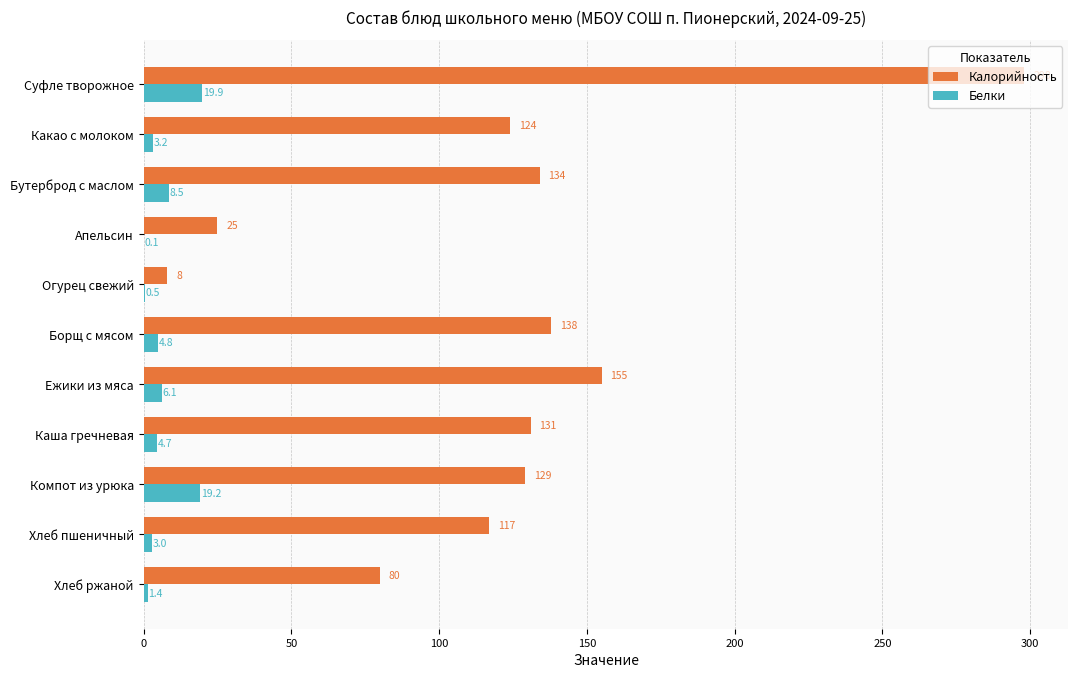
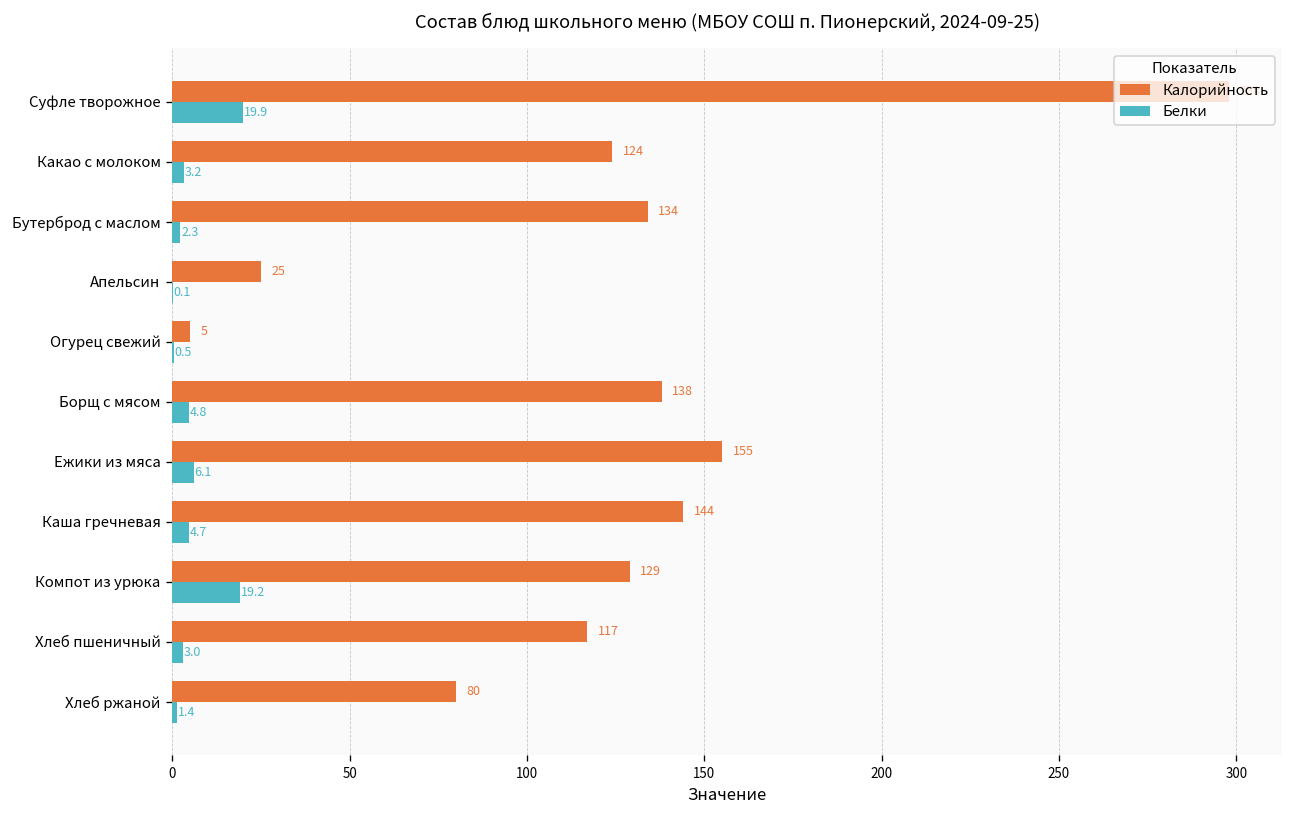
  {
    "Калорийность": {
      "Какао с молоком": 124,
      "Бутерброд с маслом": 134,
      "Апельсин": 25,
-     "Огурец свежий": 8,
+     "Огурец свежий": 5,
      "Борщ с мясом": 138,
      "Ежики из мяса": 155,
-     "Каша гречневая": 131,
+     "Каша гречневая": 144,
      "Компот из урюка": 129,
      "Хлеб пшеничный": 117,
      "Хлеб ржаной": 80
    },
    "Белки": {
      "Суфле творожное": 19.9,
      "Какао с молоком": 3.2,
-     "Бутерброд с маслом": 8.5,
+     "Бутерброд с маслом": 2.3,
      "Апельсин": 0.1,
      "Огурец свежий": 0.5,
      "Борщ с мясом": 4.8,
      "Ежики из мяса": 6.1,
      "Каша гречневая": 4.7,
      "Компот из урюка": 19.2,
      "Хлеб пшеничный": 3.0,
      "Хлеб ржаной": 1.4
    }
  }
